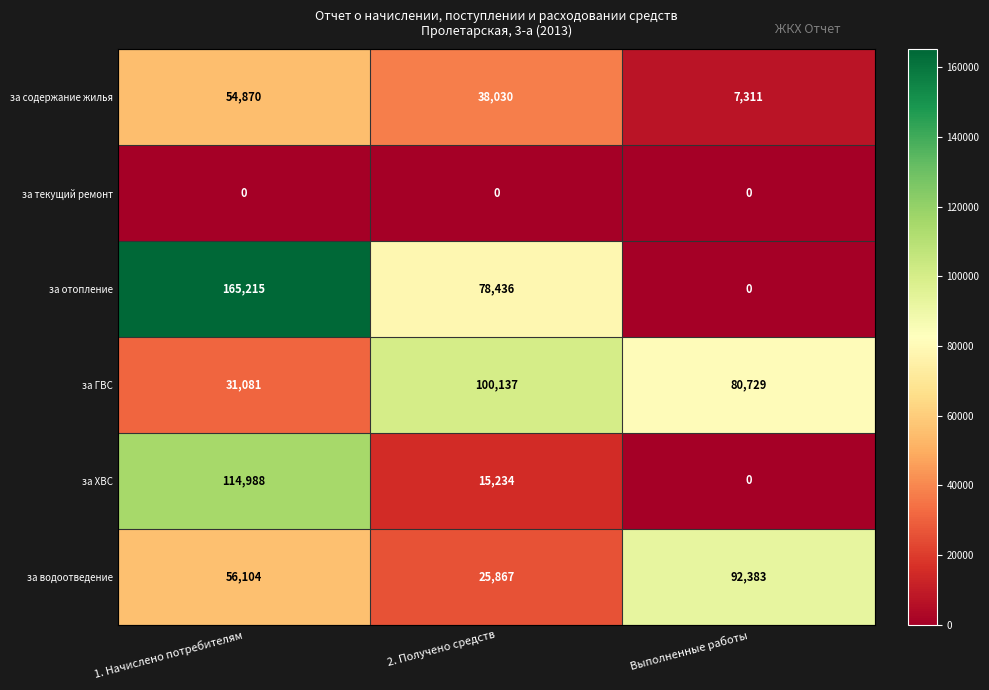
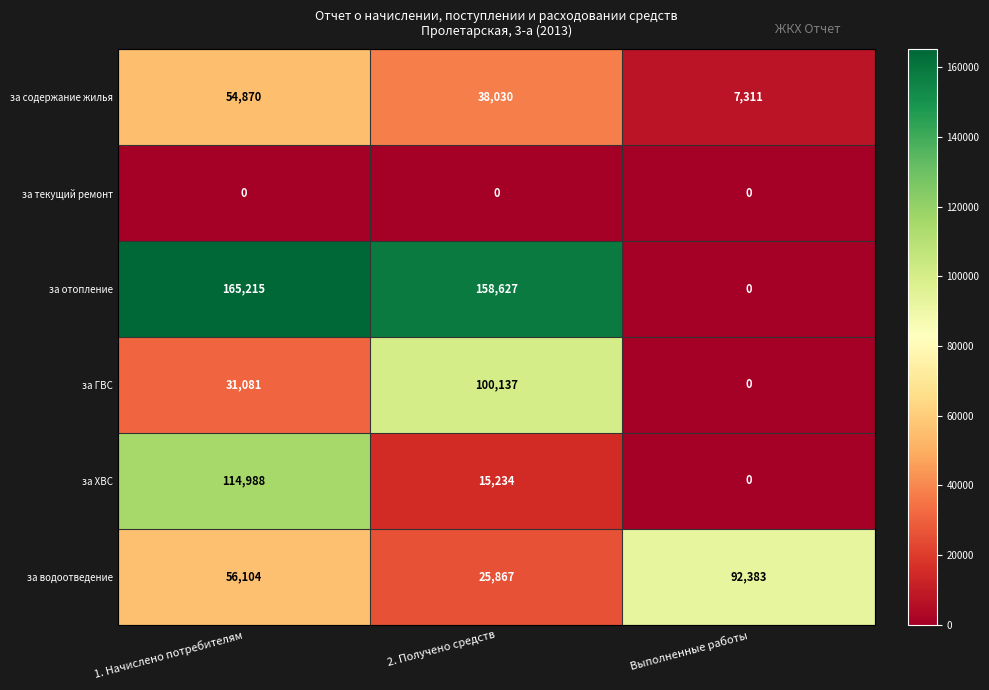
  {
    "за содержание жилья": {
      "1. Начислено потребителям": "54,870",
      "2. Получено средств": "38,030",
      "Выполненные работы": "7,311"
    },
    "за текущий ремонт": {
      "1. Начислено потребителям": "0",
      "2. Получено средств": "0",
      "Выполненные работы": "0"
    },
    "за отопление": {
      "1. Начислено потребителям": "165,215",
-     "2. Получено средств": "78,436",
+     "2. Получено средств": "158,627",
      "Выполненные работы": "0"
    },
    "за ГВС": {
      "1. Начислено потребителям": "31,081",
      "2. Получено средств": "100,137",
-     "Выполненные работы": "80,729"
+     "Выполненные работы": "0"
    },
    "за ХВС": {
      "1. Начислено потребителям": "114,988",
      "2. Получено средств": "15,234",
      "Выполненные работы": "0"
    },
    "за водоотведение": {
      "1. Начислено потребителям": "56,104",
      "2. Получено средств": "25,867",
      "Выполненные работы": "92,383"
    }
  }
